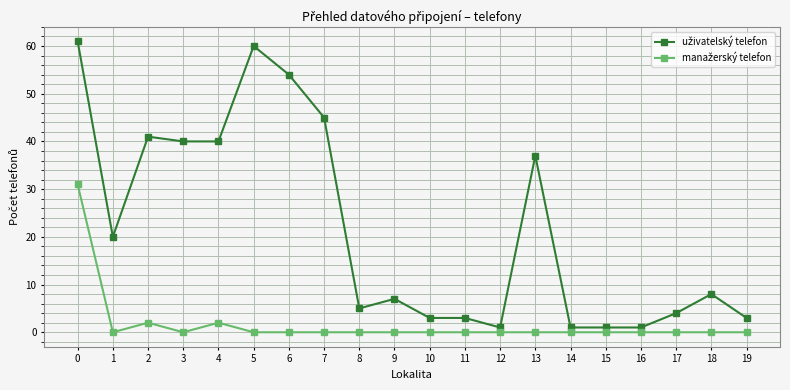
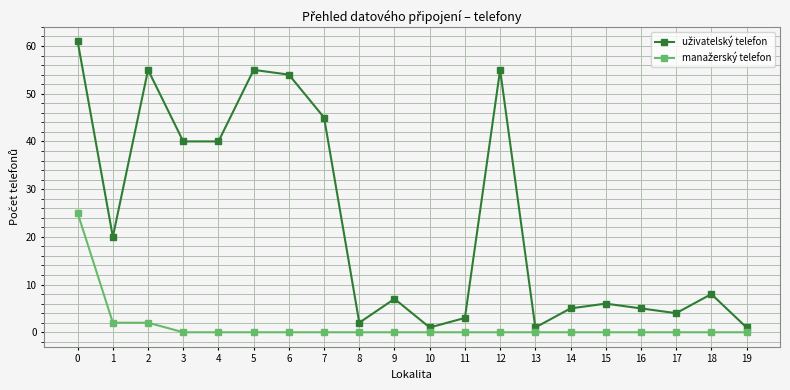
  {
    "uživatelský telefon": {
      "0": 61,
      "1": 20,
-     "2": 41,
+     "2": 55,
      "3": 40,
      "4": 40,
-     "5": 60,
+     "5": 55,
      "6": 54,
      "7": 45,
-     "8": 5,
+     "8": 2,
      "9": 7,
-     "10": 3,
+     "10": 1,
      "11": 3,
-     "12": 1,
-     "13": 37,
-     "14": 1,
-     "15": 1,
-     "16": 1,
+     "12": 55,
+     "13": 1,
+     "14": 5,
+     "15": 6,
+     "16": 5,
      "17": 4,
      "18": 8,
-     "19": 3
+     "19": 1
    },
    "manažerský telefon": {
-     "0": 31,
-     "1": 0,
+     "0": 25,
+     "1": 2,
      "2": 2,
      "3": 0,
-     "4": 2,
+     "4": 0,
      "5": 0,
      "6": 0,
      "7": 0,
      "8": 0,
      "9": 0,
      "10": 0,
      "11": 0,
      "12": 0,
      "13": 0,
      "14": 0,
      "15": 0,
      "16": 0,
      "17": 0,
      "18": 0,
      "19": 0
    }
  }
